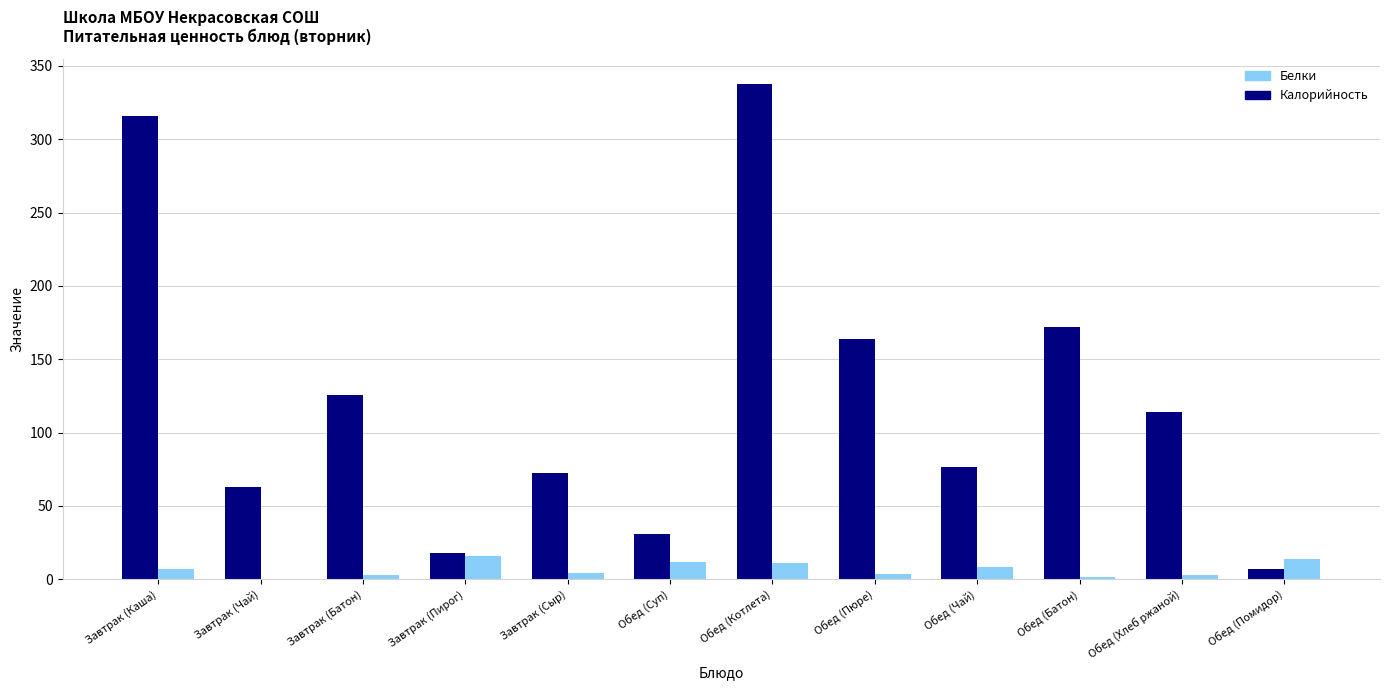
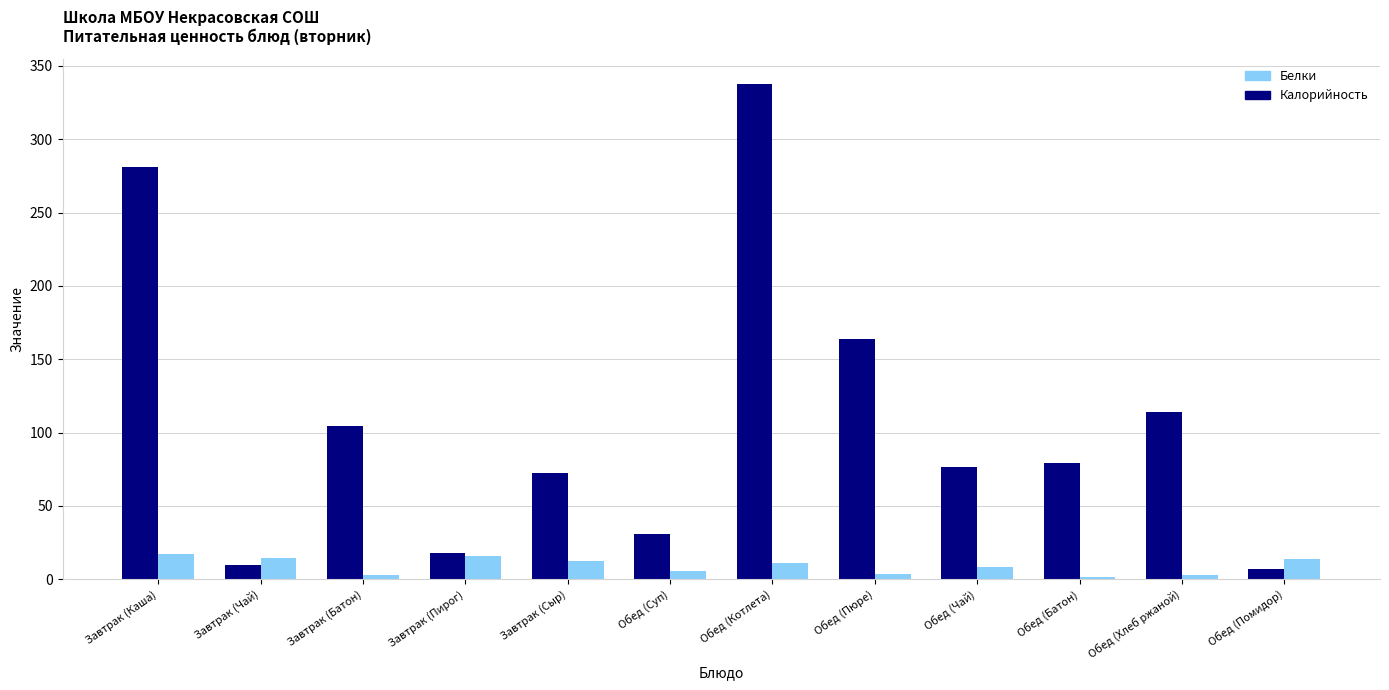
  {
    "Калорийность": {
-     "Завтрак (Каша)": 316,
-     "Завтрак (Чай)": 63,
-     "Завтрак (Батон)": 126,
+     "Завтрак (Каша)": 281,
+     "Завтрак (Чай)": 10,
+     "Завтрак (Батон)": 105,
      "Завтрак (Пирог)": 18,
      "Завтрак (Сыр)": 73,
      "Обед (Суп)": 31,
      "Обед (Котлета)": 338,
      "Обед (Пюре)": 164,
      "Обед (Чай)": 77,
-     "Обед (Батон)": 172,
+     "Обед (Батон)": 79,
      "Обед (Хлеб ржаной)": 114,
      "Обед (Помидор)": 7
    },
    "Белки": {
-     "Завтрак (Каша)": 7,
-     "Завтрак (Чай)": 0,
+     "Завтрак (Каша)": 17,
+     "Завтрак (Чай)": 15,
      "Завтрак (Батон)": 3,
      "Завтрак (Пирог)": 16,
-     "Завтрак (Сыр)": 5,
-     "Обед (Суп)": 12,
+     "Завтрак (Сыр)": 13,
+     "Обед (Суп)": 6,
      "Обед (Котлета)": 11,
      "Обед (Пюре)": 3,
      "Обед (Чай)": 8,
      "Обед (Хлеб ржаной)": 3,
      "Обед (Помидор)": 14
    }
  }
